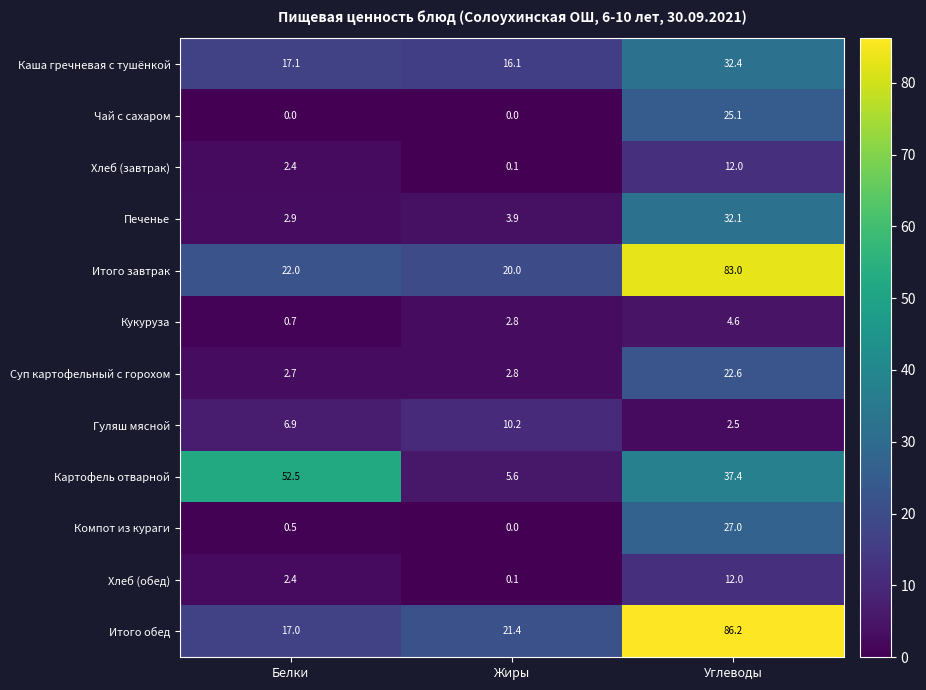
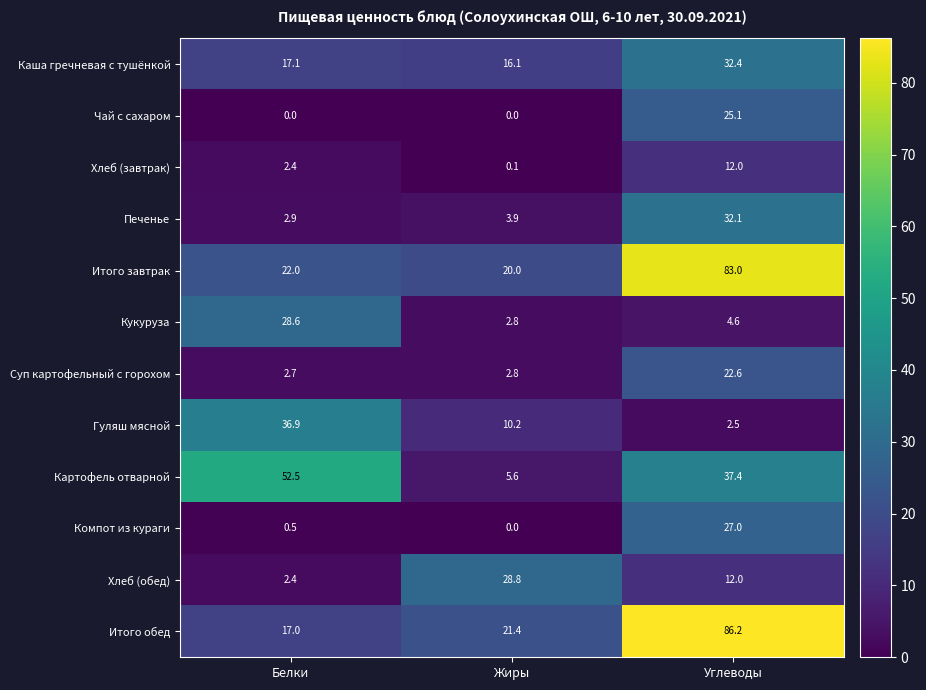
  {
    "Каша гречневая с тушёнкой": {
      "Белки": 17.1,
      "Жиры": 16.1,
      "Углеводы": 32.4
    },
    "Чай с сахаром": {
      "Белки": 0.0,
      "Жиры": 0.0,
      "Углеводы": 25.1
    },
    "Хлеб (завтрак)": {
      "Белки": 2.4,
      "Жиры": 0.1,
      "Углеводы": 12.0
    },
    "Печенье": {
      "Белки": 2.9,
      "Жиры": 3.9,
      "Углеводы": 32.1
    },
    "Итого завтрак": {
      "Белки": 22.0,
      "Жиры": 20.0,
      "Углеводы": 83.0
    },
    "Кукуруза": {
-     "Белки": 0.7,
+     "Белки": 28.6,
      "Жиры": 2.8,
      "Углеводы": 4.6
    },
    "Суп картофельный с горохом": {
      "Белки": 2.7,
      "Жиры": 2.8,
      "Углеводы": 22.6
    },
    "Гуляш мясной": {
-     "Белки": 6.9,
+     "Белки": 36.9,
      "Жиры": 10.2,
      "Углеводы": 2.5
    },
    "Картофель отварной": {
      "Белки": 52.5,
      "Жиры": 5.6,
      "Углеводы": 37.4
    },
    "Компот из кураги": {
      "Белки": 0.5,
      "Жиры": 0.0,
      "Углеводы": 27.0
    },
    "Хлеб (обед)": {
      "Белки": 2.4,
-     "Жиры": 0.1,
+     "Жиры": 28.8,
      "Углеводы": 12.0
    },
    "Итого обед": {
      "Белки": 17.0,
      "Жиры": 21.4,
      "Углеводы": 86.2
    }
  }
